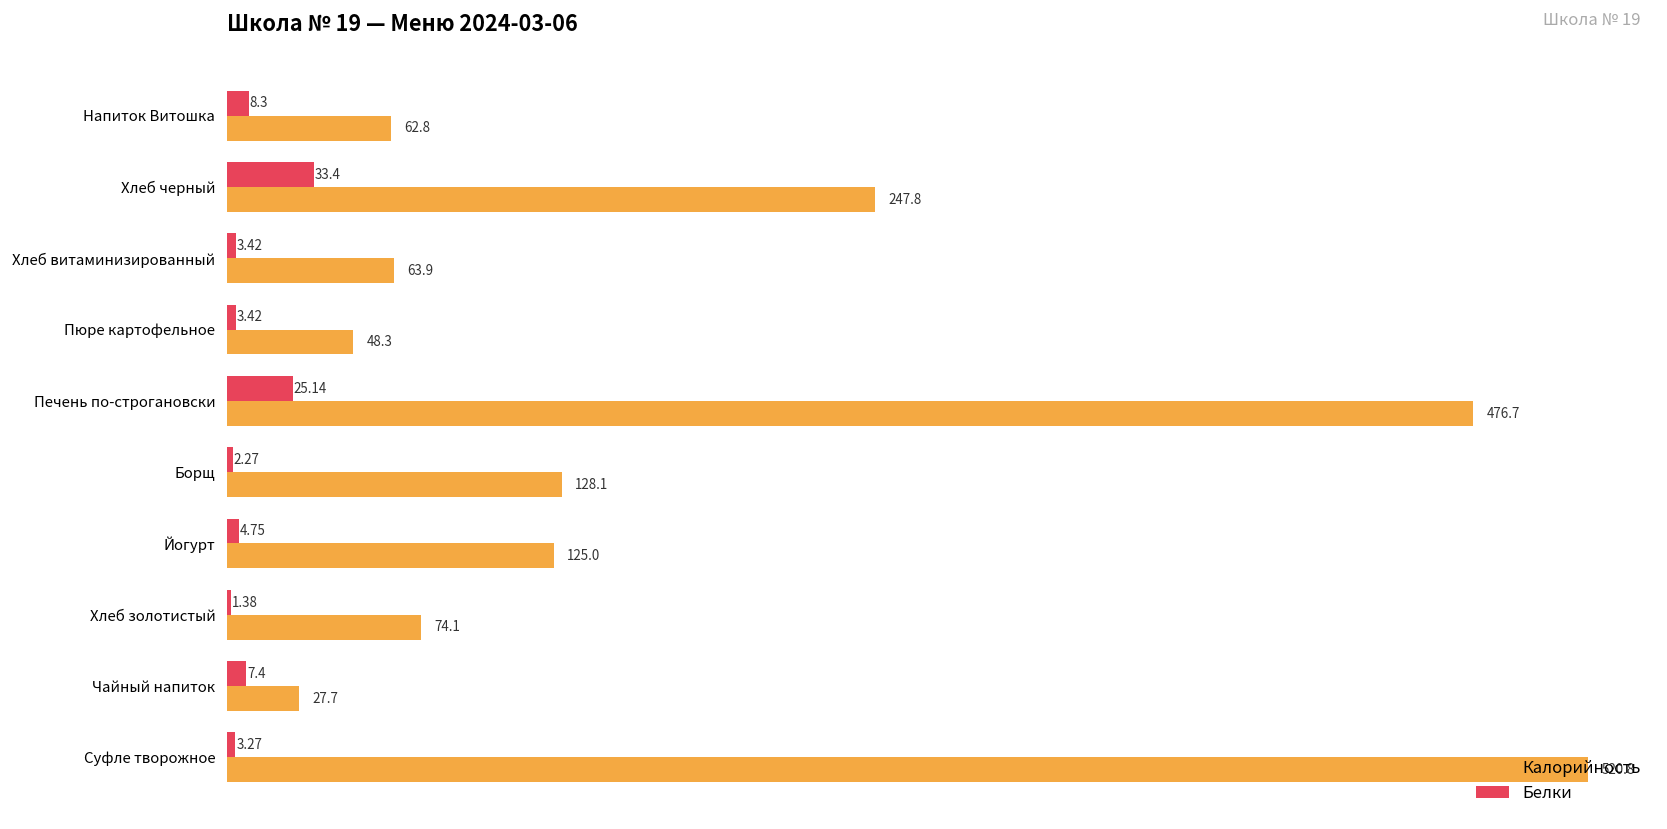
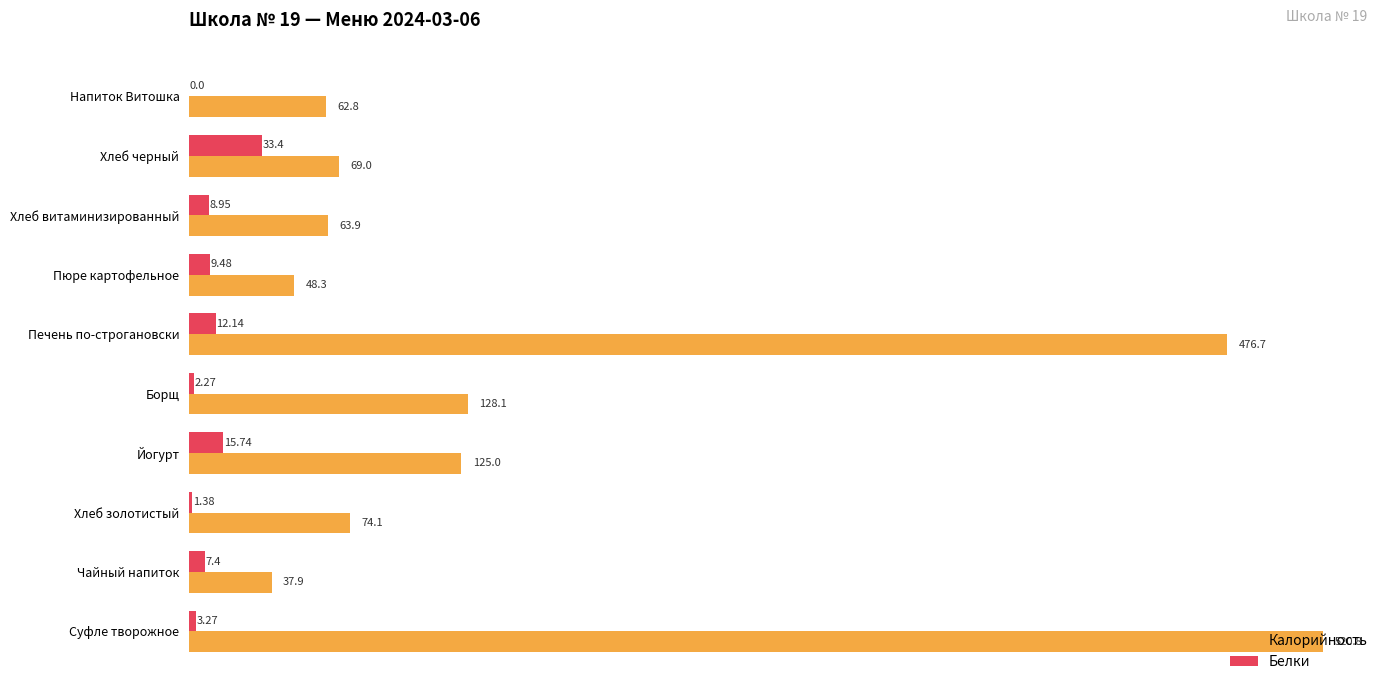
  {
    "Калорийность": {
      "Напиток Витошка": 62.8,
-     "Хлеб черный": 247.8,
+     "Хлеб черный": 69.0,
      "Хлеб витаминизированный": 63.9,
      "Пюре картофельное": 48.3,
      "Печень по-строгановски": 476.7,
      "Борщ": 128.1,
      "Йогурт": 125.0,
      "Хлеб золотистый": 74.1,
-     "Чайный напиток": 27.7,
+     "Чайный напиток": 37.9,
      "Суфле творожное": 520.8
    },
    "Белки": {
-     "Напиток Витошка": 8.3,
+     "Напиток Витошка": 0.0,
      "Хлеб черный": 33.4,
-     "Хлеб витаминизированный": 3.42,
-     "Пюре картофельное": 3.42,
-     "Печень по-строгановски": 25.14,
+     "Хлеб витаминизированный": 8.95,
+     "Пюре картофельное": 9.48,
+     "Печень по-строгановски": 12.14,
      "Борщ": 2.27,
-     "Йогурт": 4.75,
+     "Йогурт": 15.74,
      "Хлеб золотистый": 1.38,
      "Чайный напиток": 7.4,
      "Суфле творожное": 3.27
    }
  }
